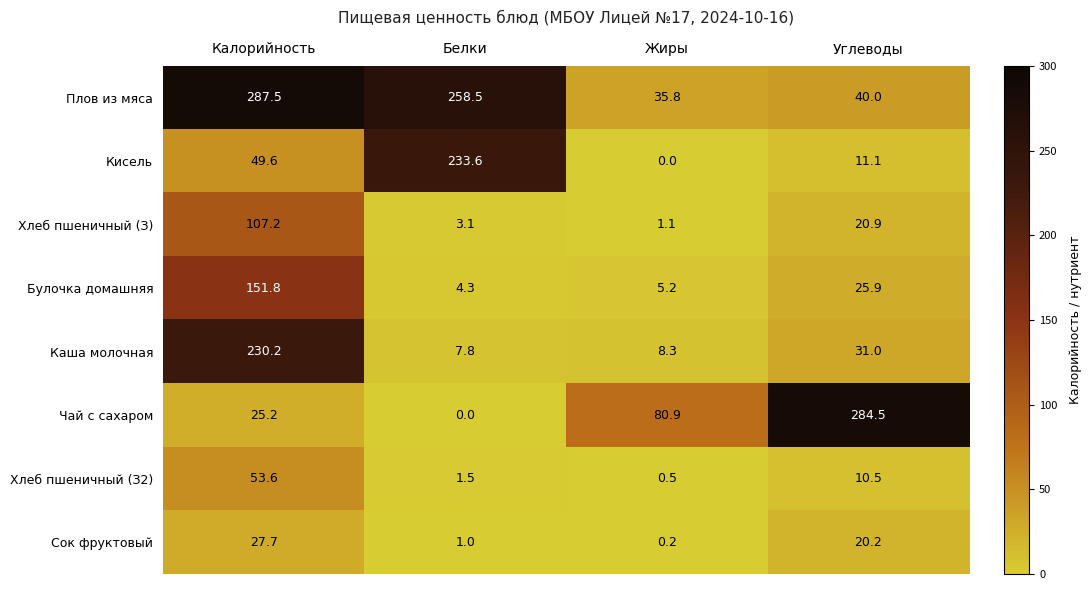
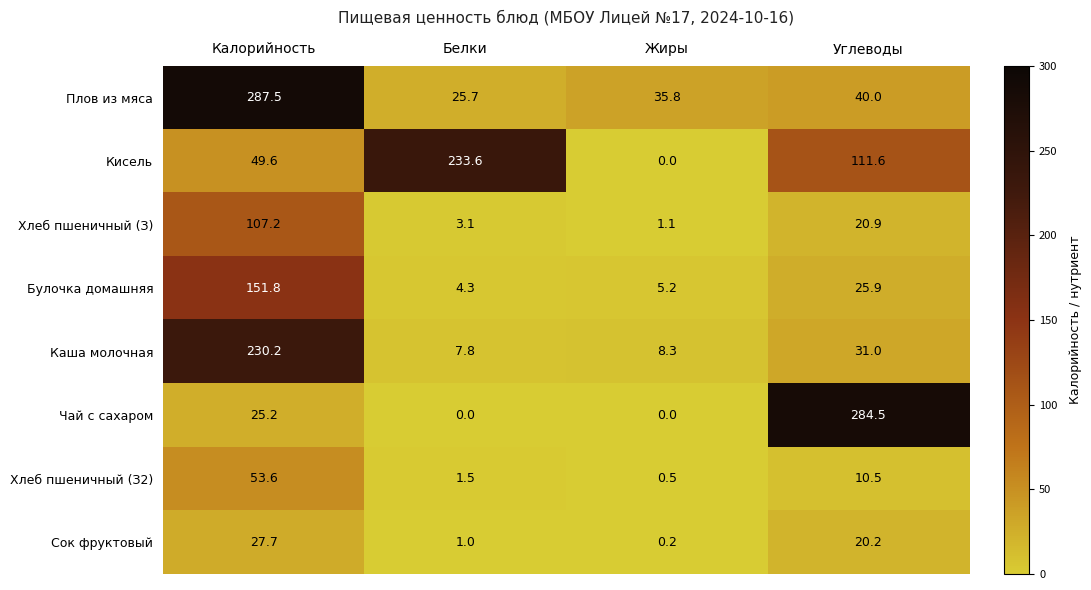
  {
    "Плов из мяса": {
      "Калорийность": 287.5,
-     "Белки": 258.5,
+     "Белки": 25.7,
      "Жиры": 35.8,
      "Углеводы": 40.0
    },
    "Кисель": {
      "Калорийность": 49.6,
      "Белки": 233.6,
      "Жиры": 0.0,
-     "Углеводы": 11.1
+     "Углеводы": 111.6
    },
    "Хлеб пшеничный (З)": {
      "Калорийность": 107.2,
      "Белки": 3.1,
      "Жиры": 1.1,
      "Углеводы": 20.9
    },
    "Булочка домашняя": {
      "Калорийность": 151.8,
      "Белки": 4.3,
      "Жиры": 5.2,
      "Углеводы": 25.9
    },
    "Каша молочная": {
      "Калорийность": 230.2,
      "Белки": 7.8,
      "Жиры": 8.3,
      "Углеводы": 31.0
    },
    "Чай с сахаром": {
      "Калорийность": 25.2,
      "Белки": 0.0,
-     "Жиры": 80.9,
+     "Жиры": 0.0,
      "Углеводы": 284.5
    },
    "Хлеб пшеничный (З2)": {
      "Калорийность": 53.6,
      "Белки": 1.5,
      "Жиры": 0.5,
      "Углеводы": 10.5
    },
    "Сок фруктовый": {
      "Калорийность": 27.7,
      "Белки": 1.0,
      "Жиры": 0.2,
      "Углеводы": 20.2
    }
  }
